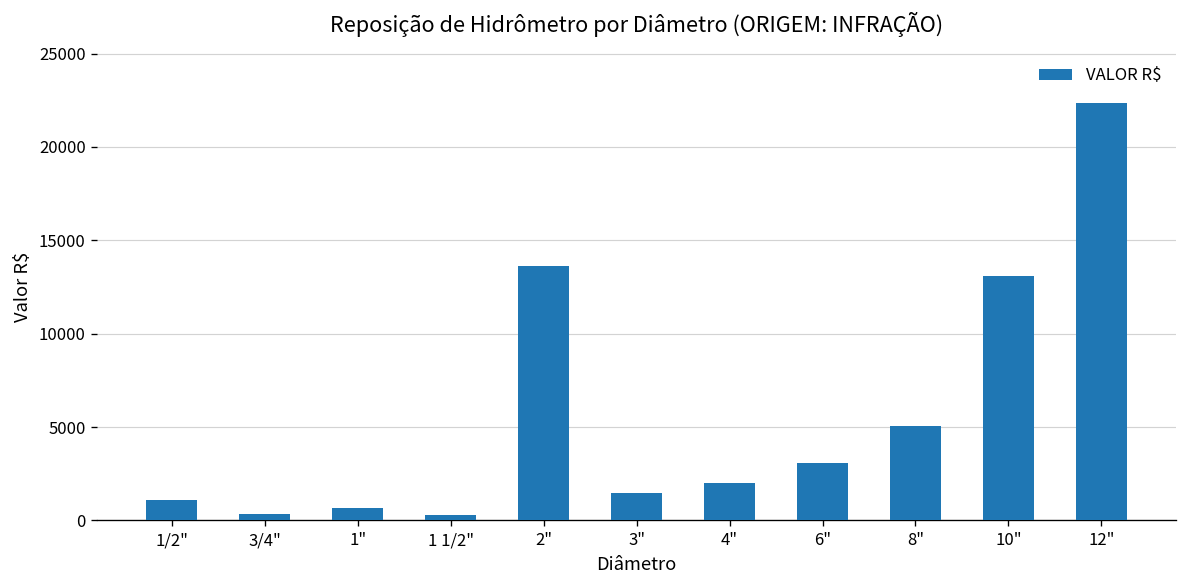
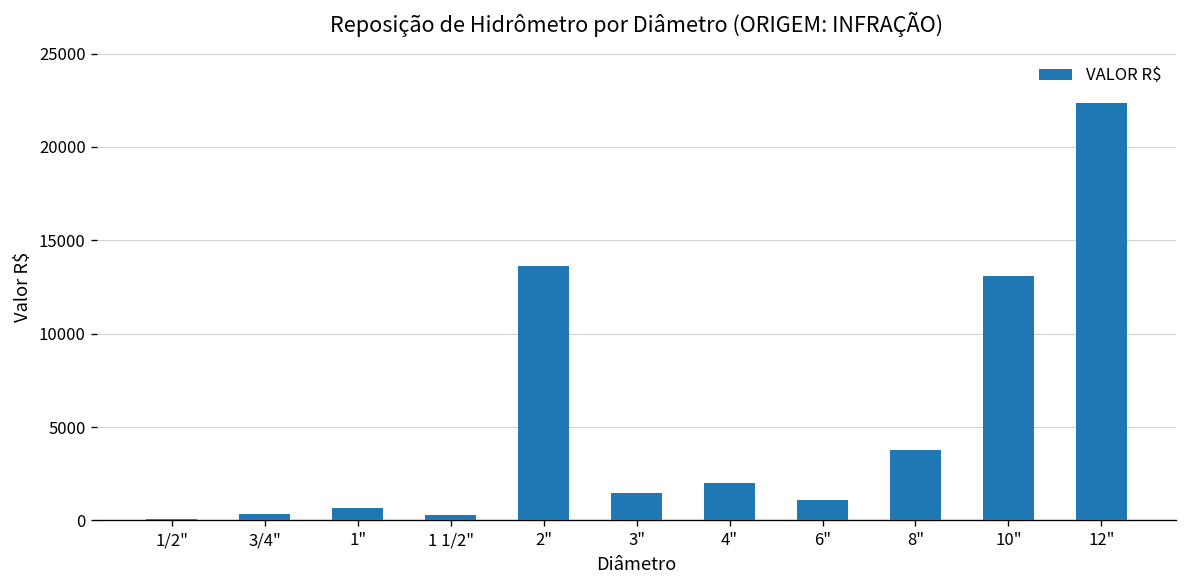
  {
-   "1/2\"": 1100,
+   "1/2\"": 100,
    "3/4\"": 300,
    "1\"": 600,
    "1 1/2\"": 300,
    "2\"": 13600,
    "3\"": 1500,
    "4\"": 2000,
-   "6\"": 3100,
-   "8\"": 5000,
+   "6\"": 1100,
+   "8\"": 3800,
    "10\"": 13100,
    "12\"": 22400
  }
